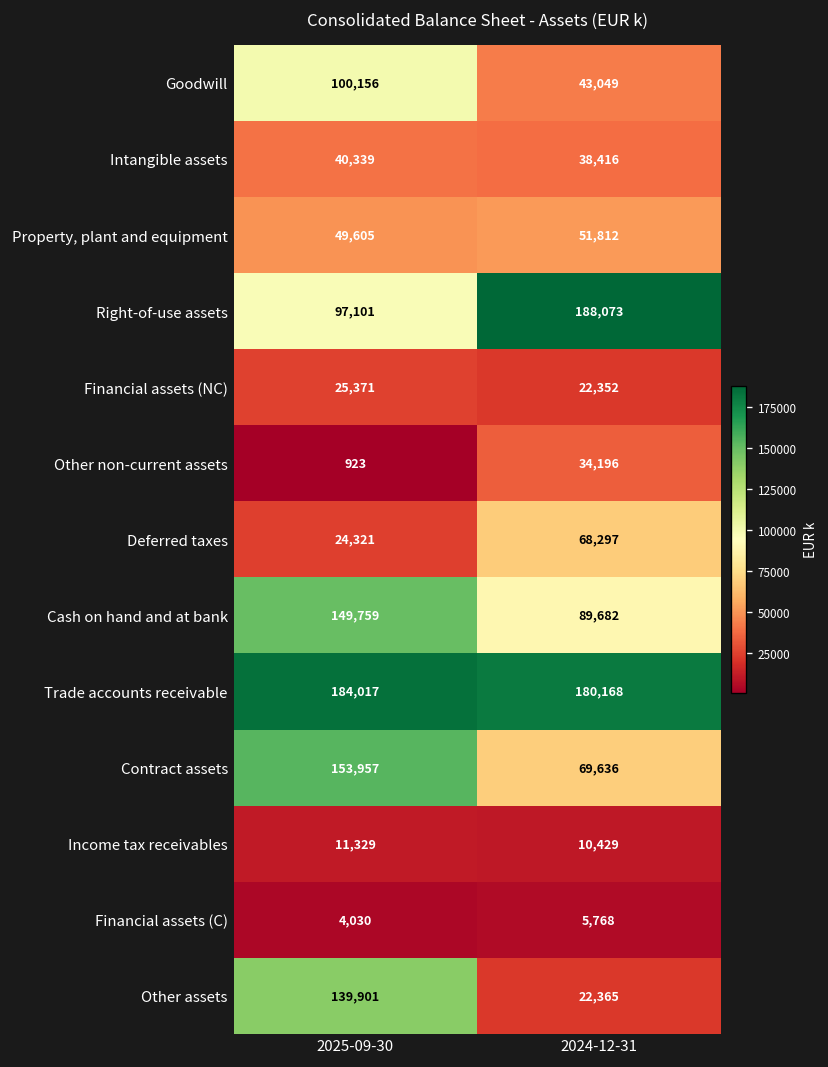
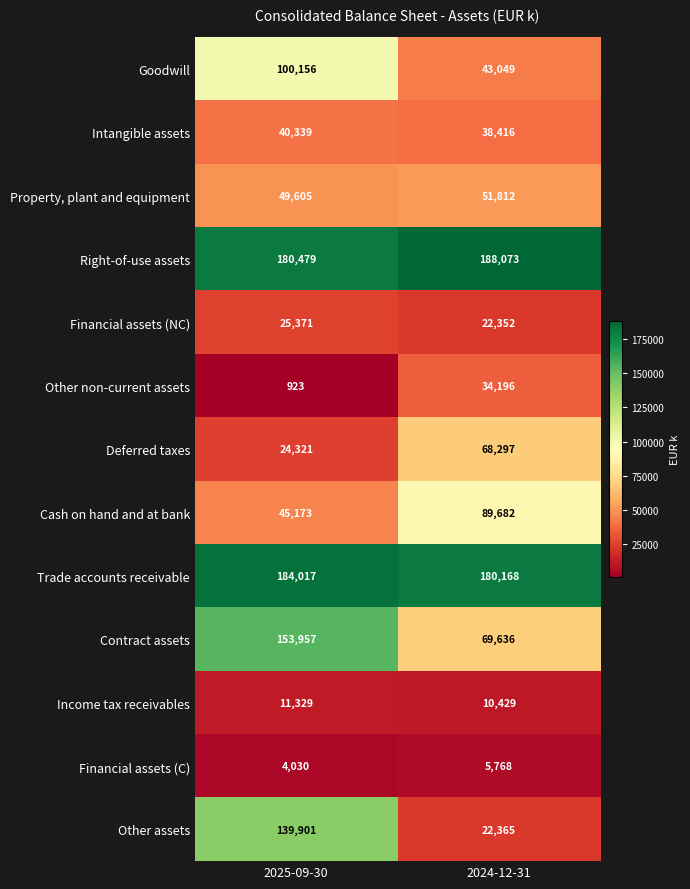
  {
    "Goodwill": {
      "2025-09-30": "100,156",
      "2024-12-31": "43,049"
    },
    "Intangible assets": {
      "2025-09-30": "40,339",
      "2024-12-31": "38,416"
    },
    "Property, plant and equipment": {
      "2025-09-30": "49,605",
      "2024-12-31": "51,812"
    },
    "Right-of-use assets": {
-     "2025-09-30": "97,101",
+     "2025-09-30": "180,479",
      "2024-12-31": "188,073"
    },
    "Financial assets (NC)": {
      "2025-09-30": "25,371",
      "2024-12-31": "22,352"
    },
    "Other non-current assets": {
      "2025-09-30": "923",
      "2024-12-31": "34,196"
    },
    "Deferred taxes": {
      "2025-09-30": "24,321",
      "2024-12-31": "68,297"
    },
    "Cash on hand and at bank": {
-     "2025-09-30": "149,759",
+     "2025-09-30": "45,173",
      "2024-12-31": "89,682"
    },
    "Trade accounts receivable": {
      "2025-09-30": "184,017",
      "2024-12-31": "180,168"
    },
    "Contract assets": {
      "2025-09-30": "153,957",
      "2024-12-31": "69,636"
    },
    "Income tax receivables": {
      "2025-09-30": "11,329",
      "2024-12-31": "10,429"
    },
    "Financial assets (C)": {
      "2025-09-30": "4,030",
      "2024-12-31": "5,768"
    },
    "Other assets": {
      "2025-09-30": "139,901",
      "2024-12-31": "22,365"
    }
  }
